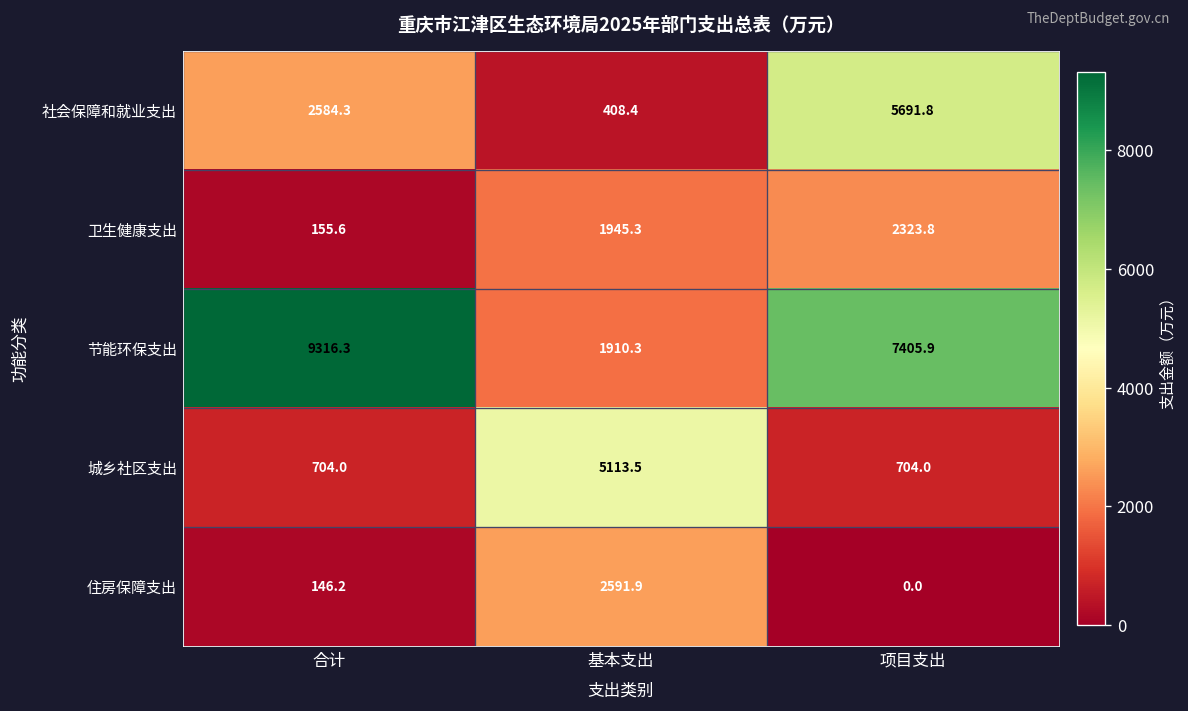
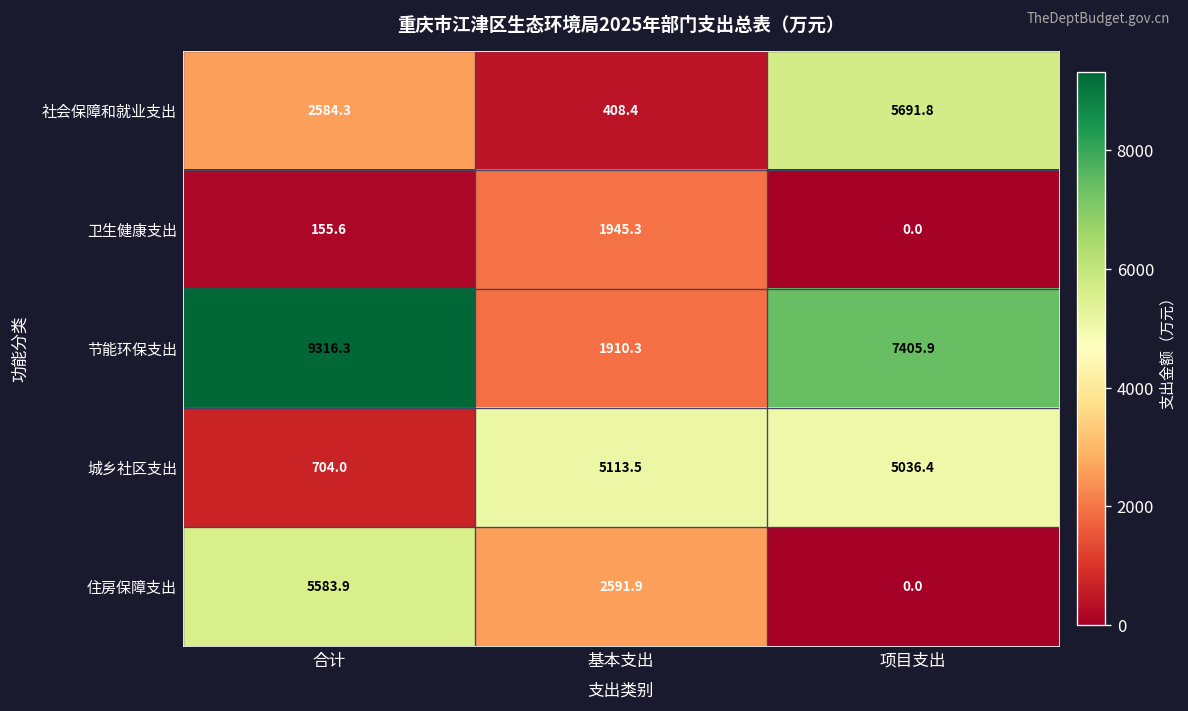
  {
    "社会保障和就业支出": {
      "合计": 2584.3,
      "基本支出": 408.4,
      "项目支出": 5691.8
    },
    "卫生健康支出": {
      "合计": 155.6,
      "基本支出": 1945.3,
-     "项目支出": 2323.8
+     "项目支出": 0.0
    },
    "节能环保支出": {
      "合计": 9316.3,
      "基本支出": 1910.3,
      "项目支出": 7405.9
    },
    "城乡社区支出": {
      "合计": 704.0,
      "基本支出": 5113.5,
-     "项目支出": 704.0
+     "项目支出": 5036.4
    },
    "住房保障支出": {
-     "合计": 146.2,
+     "合计": 5583.9,
      "基本支出": 2591.9,
      "项目支出": 0.0
    }
  }
